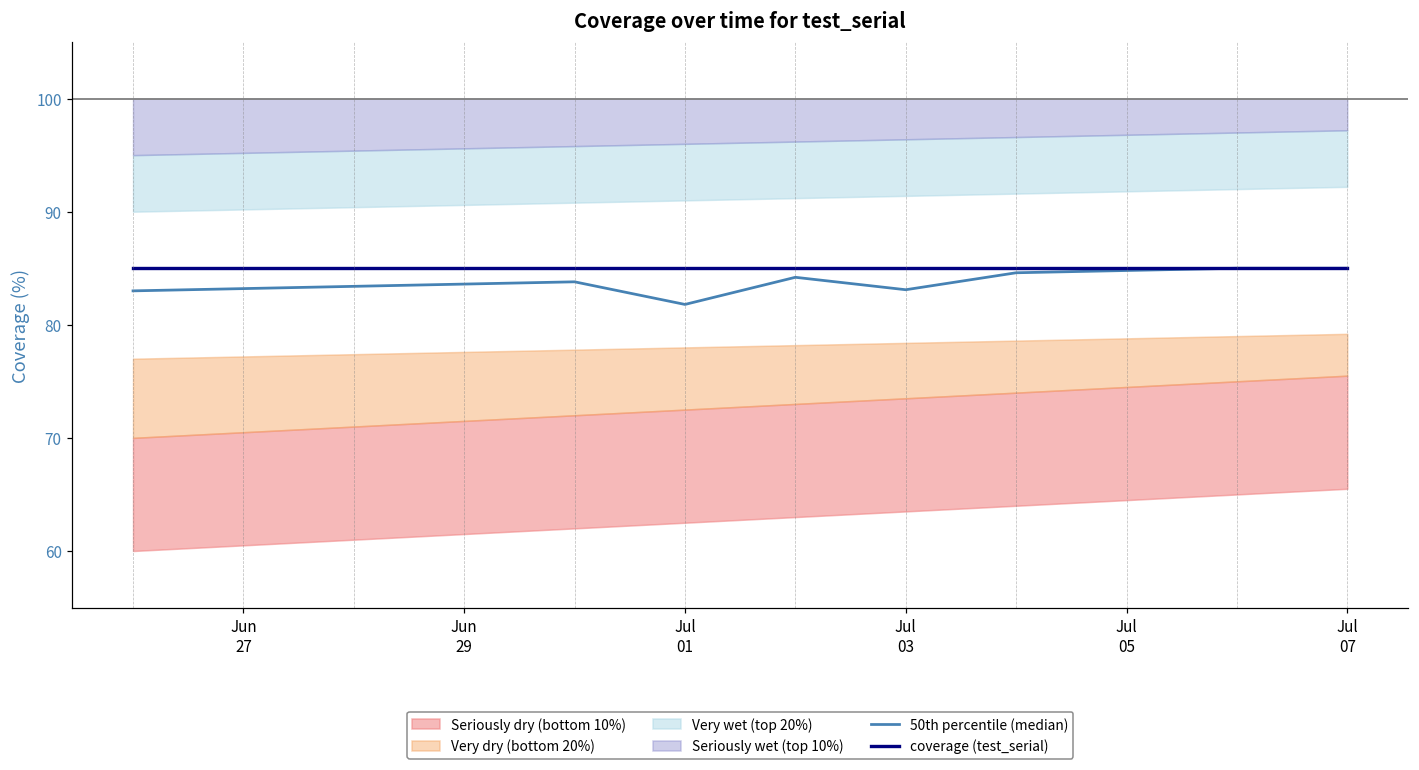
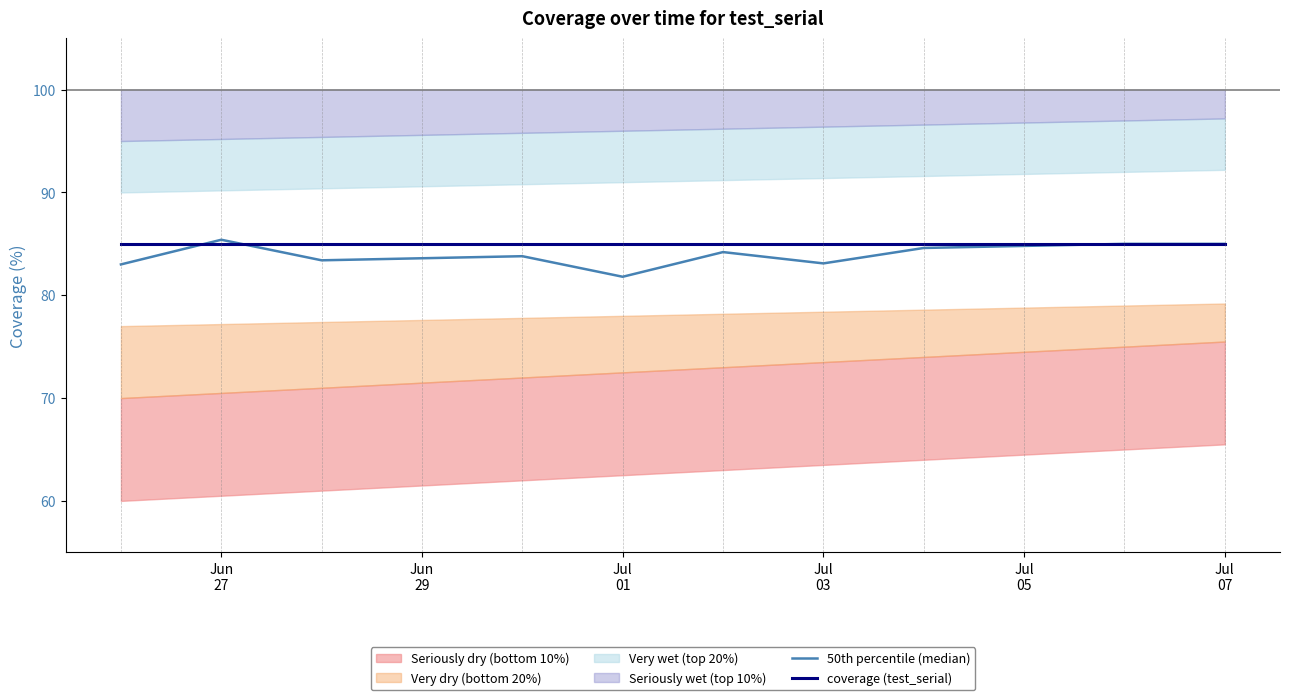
  {
    "50th percentile (median)": {
-     "Jun 27": 83.2,
+     "Jun 27": 85.4,
      "Jun 29": 83.6,
      "Jul 01": 81.8,
      "Jul 03": 83.1
    },
    "coverage (test_serial)": {
      "Jun 27": 85.0,
      "Jun 29": 85.0,
      "Jul 01": 85.0,
      "Jul 03": 85.0
    }
  }
